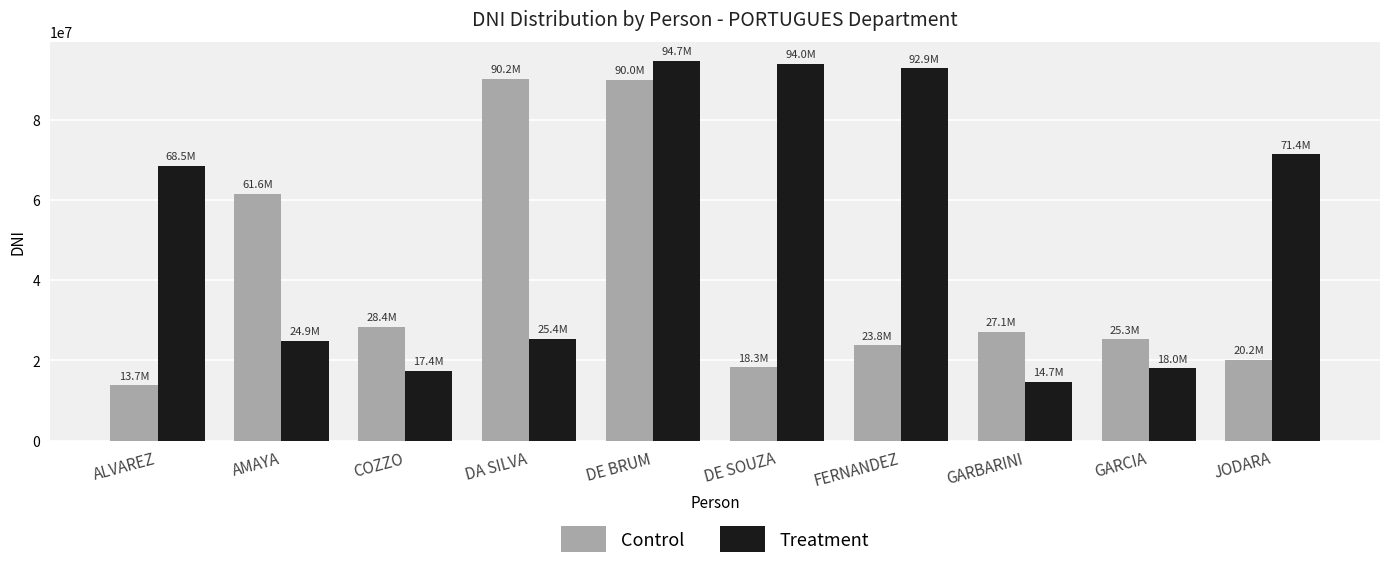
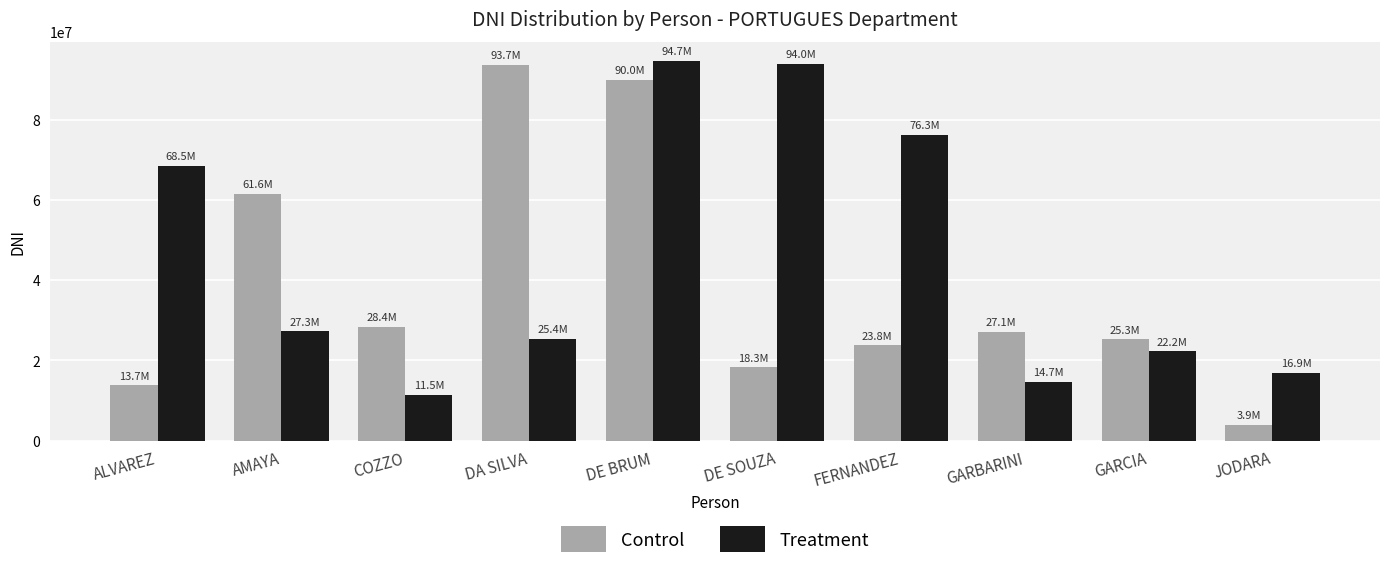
  {
    "Control": {
      "ALVAREZ": "13.7M",
      "AMAYA": "61.6M",
      "COZZO": "28.4M",
-     "DA SILVA": "90.2M",
+     "DA SILVA": "93.7M",
      "DE BRUM": "90.0M",
      "DE SOUZA": "18.3M",
      "FERNANDEZ": "23.8M",
      "GARBARINI": "27.1M",
      "GARCIA": "25.3M",
-     "JODARA": "20.2M"
+     "JODARA": "3.9M"
    },
    "Treatment": {
      "ALVAREZ": "68.5M",
-     "AMAYA": "24.9M",
-     "COZZO": "17.4M",
+     "AMAYA": "27.3M",
+     "COZZO": "11.5M",
      "DA SILVA": "25.4M",
      "DE BRUM": "94.7M",
      "DE SOUZA": "94.0M",
-     "FERNANDEZ": "92.9M",
+     "FERNANDEZ": "76.3M",
      "GARBARINI": "14.7M",
-     "GARCIA": "18.0M",
-     "JODARA": "71.4M"
+     "GARCIA": "22.2M",
+     "JODARA": "16.9M"
    }
  }
